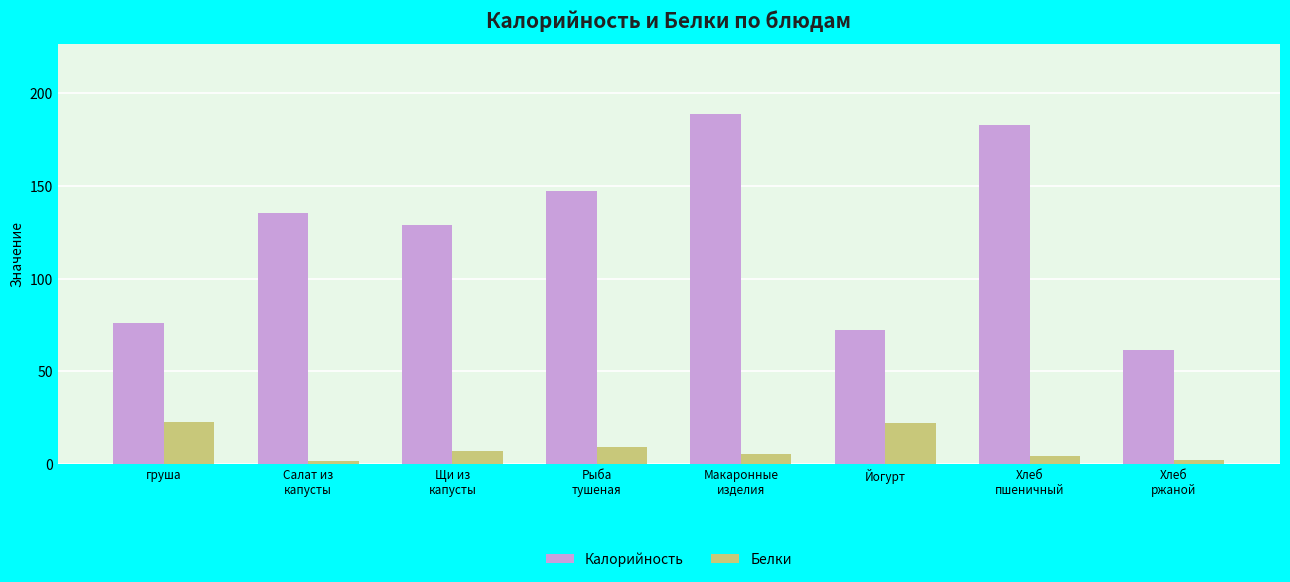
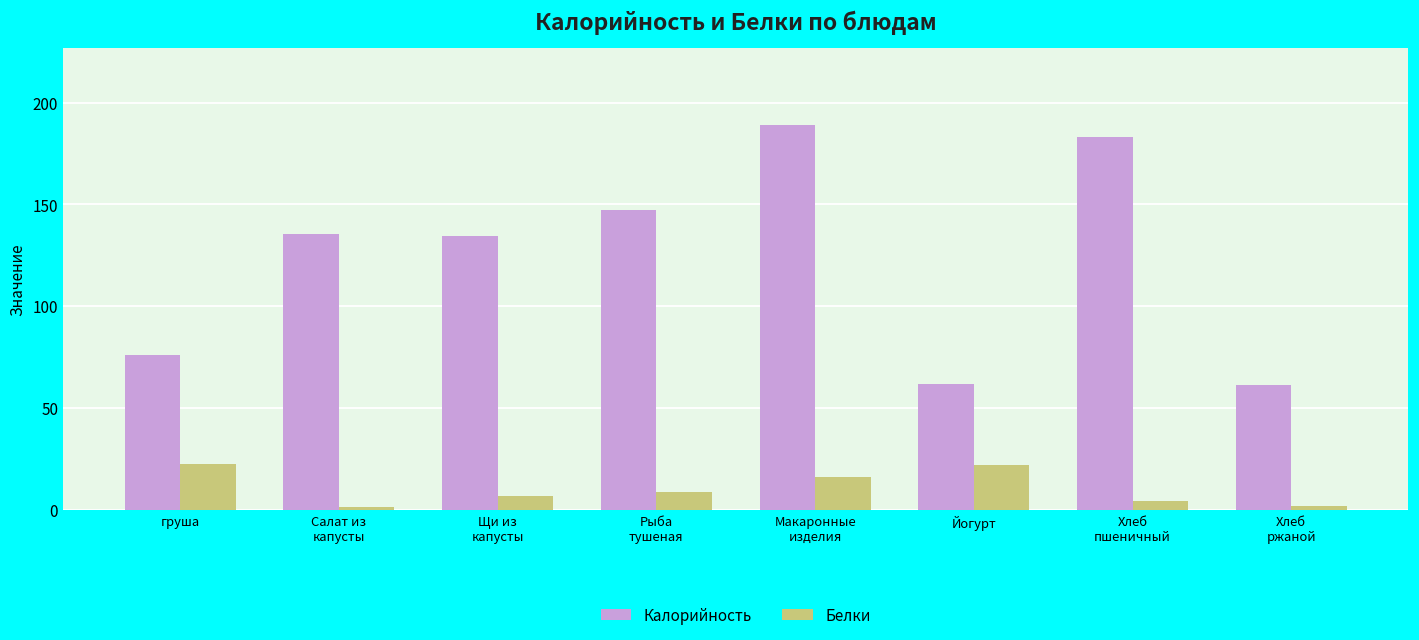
  {
    "Калорийность": {
      "груша": 76,
      "Салат из капусты": 136,
-     "Щи из капусты": 129,
+     "Щи из капусты": 134,
      "Рыба тушеная": 147,
      "Макаронные изделия": 189,
-     "Йогурт": 72,
+     "Йогурт": 62,
      "Хлеб пшеничный": 183,
      "Хлеб ржаной": 61
    },
    "Белки": {
      "груша": 23,
      "Салат из капусты": 2,
      "Щи из капусты": 7,
      "Рыба тушеная": 9,
-     "Макаронные изделия": 5,
+     "Макаронные изделия": 16,
      "Йогурт": 22,
      "Хлеб пшеничный": 4,
      "Хлеб ржаной": 2
    }
  }
